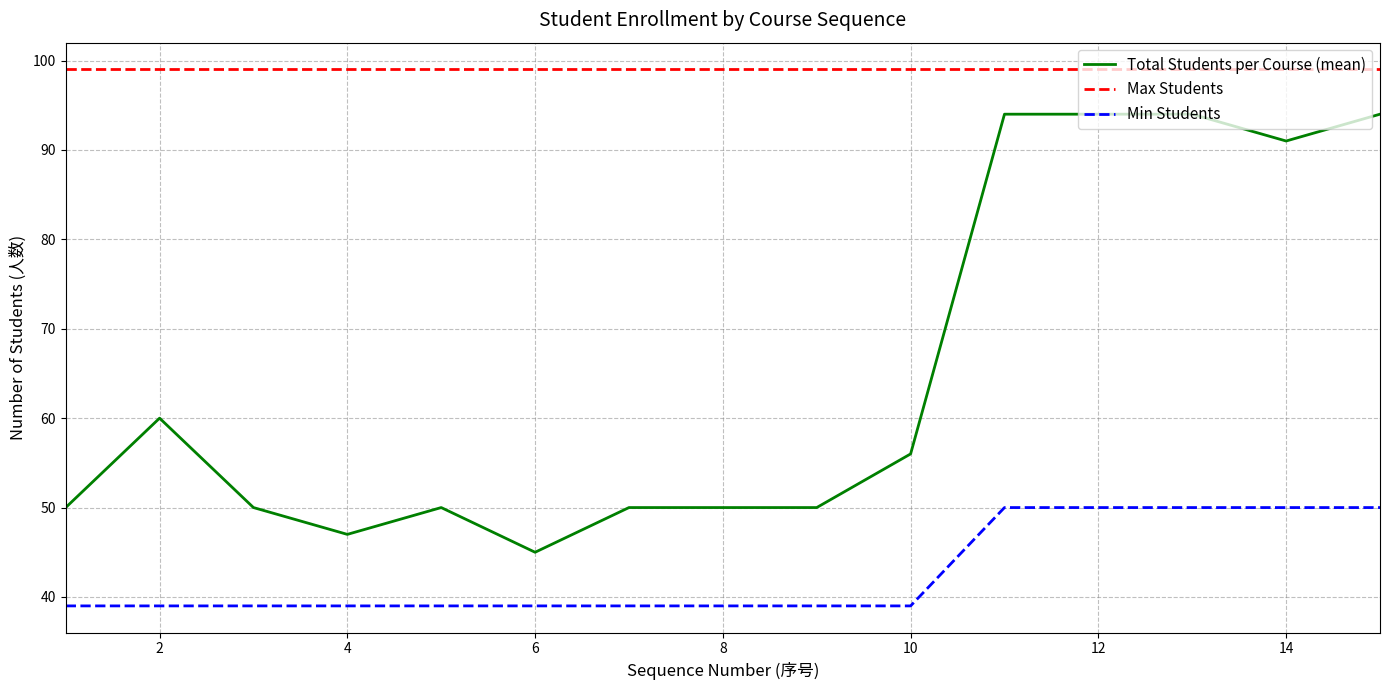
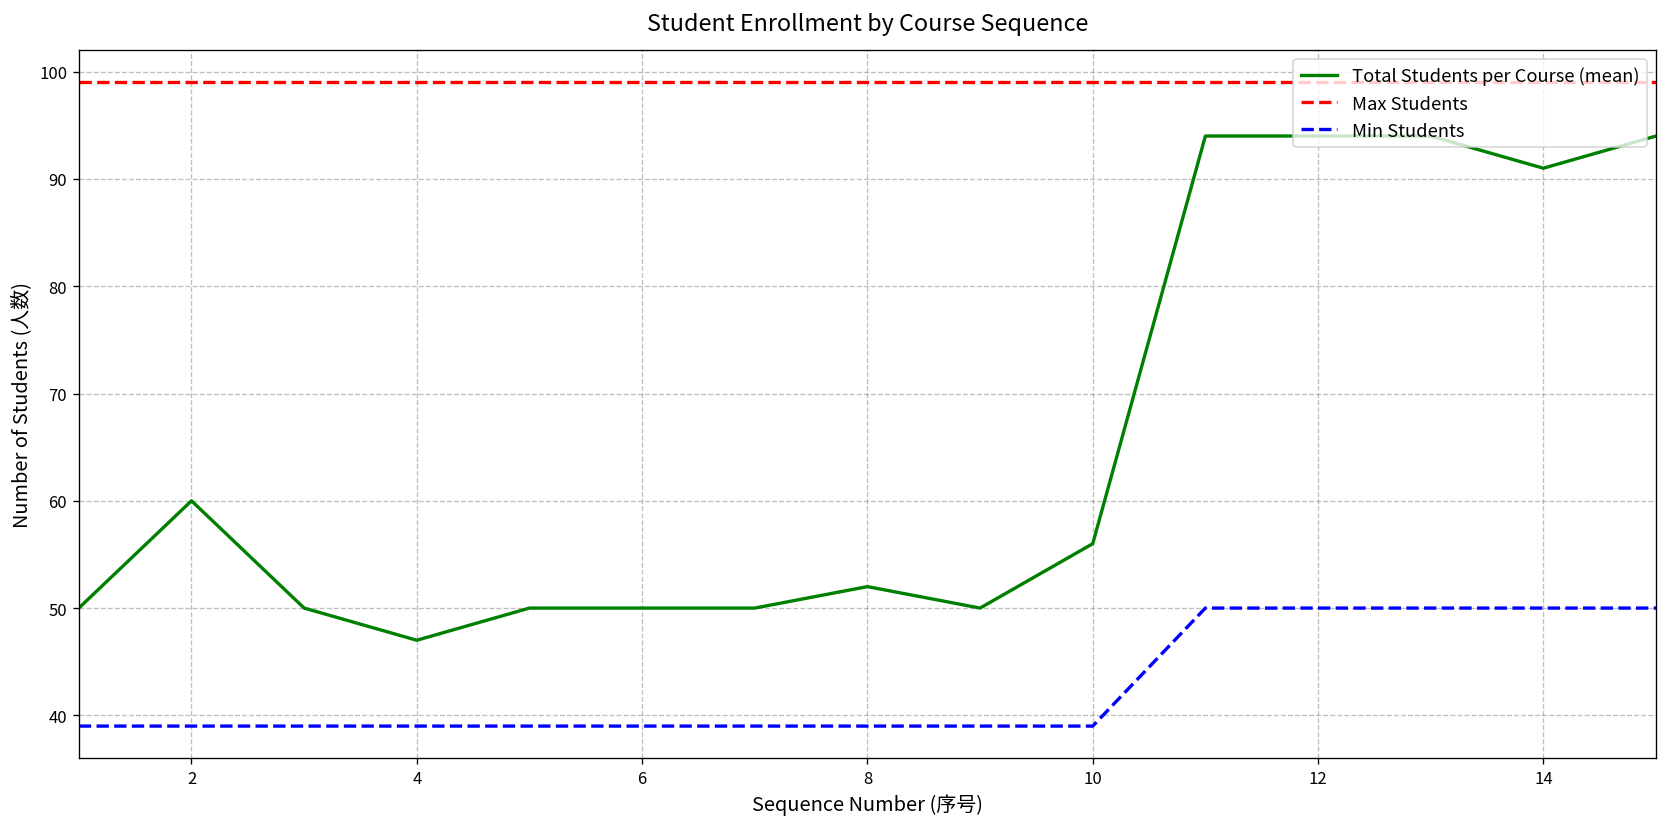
  {
    "Total Students per Course (mean)": {
      "2": 60,
      "4": 47,
-     "6": 45,
-     "8": 50,
+     "6": 50,
+     "8": 52,
      "10": 56,
      "14": 91
    },
    "Max Students": {
      "2": 99,
      "4": 99,
      "6": 99,
      "8": 99,
      "10": 99
    },
    "Min Students": {
      "2": 39,
      "4": 39,
      "6": 39,
      "8": 39,
      "10": 39,
      "12": 50,
      "14": 50
    }
  }
